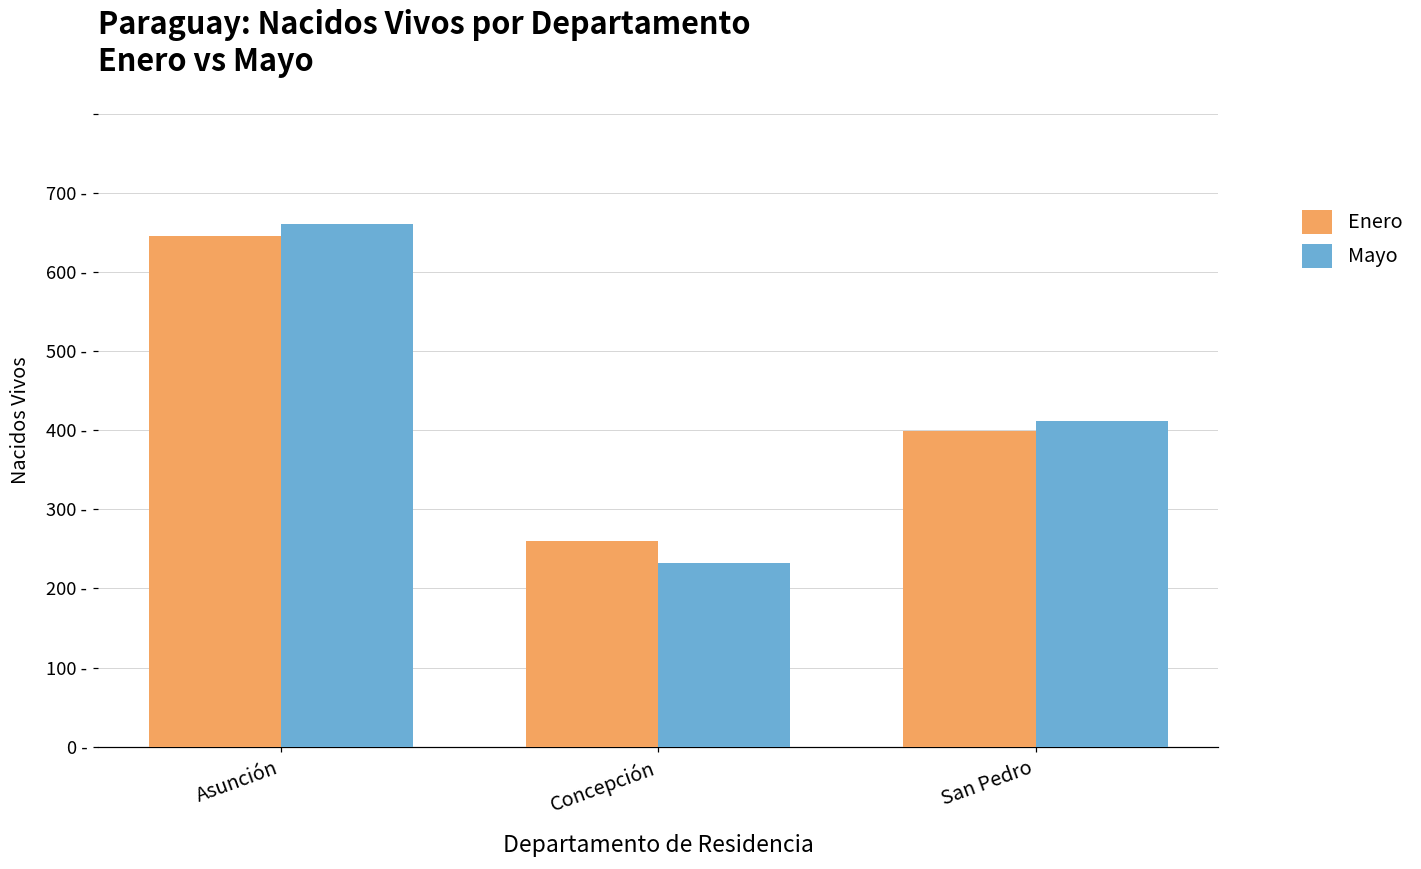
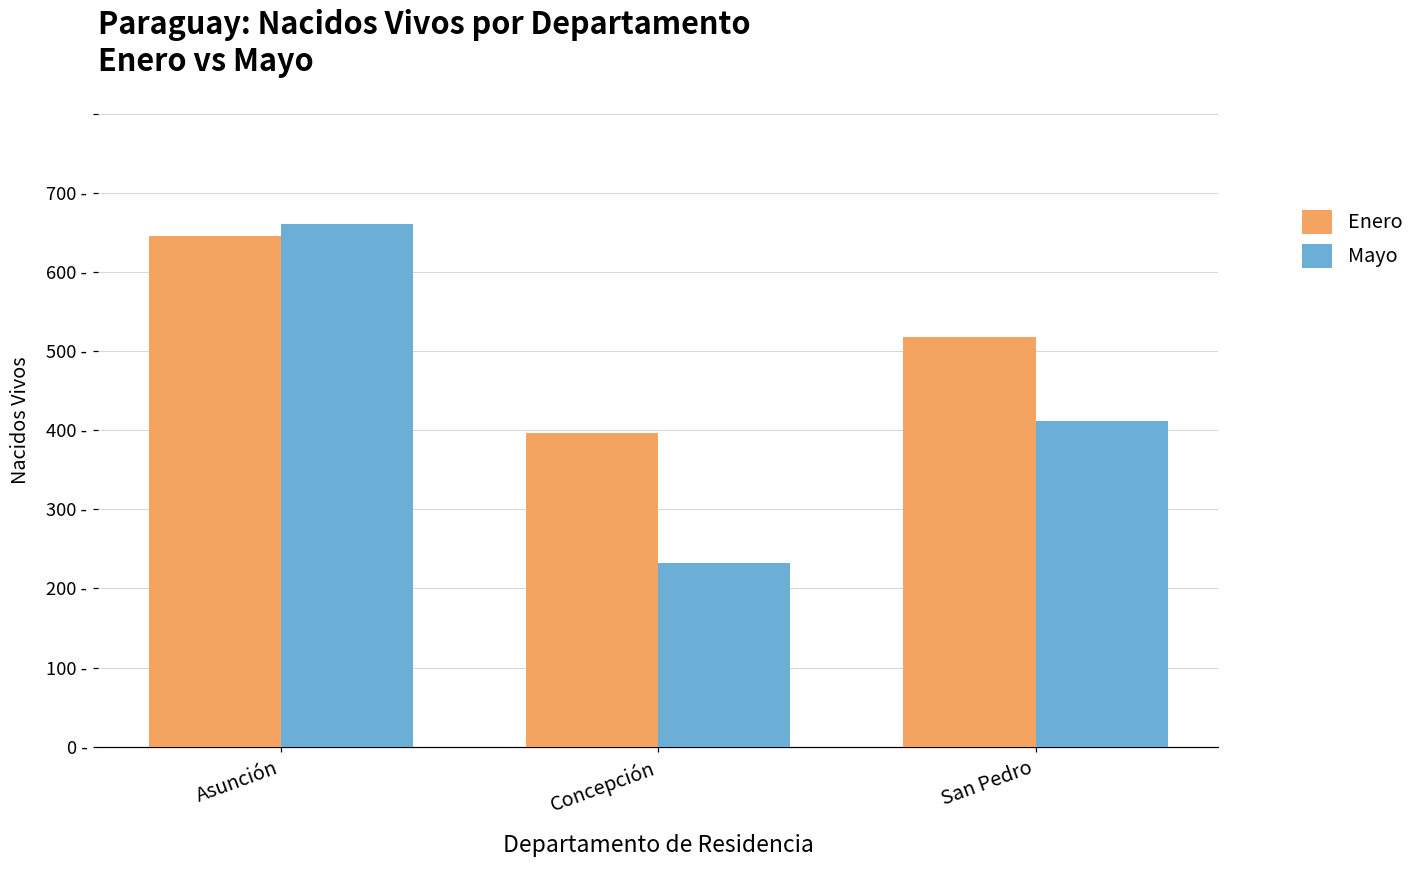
  {
    "Enero": {
      "Asunción": "650 -",
-     "Concepción": "260 -",
-     "San Pedro": "400 -"
+     "Concepción": "400 -",
+     "San Pedro": "520 -"
    },
    "Mayo": {
      "Asunción": "660 -",
      "Concepción": "230 -",
      "San Pedro": "410 -"
    }
  }
